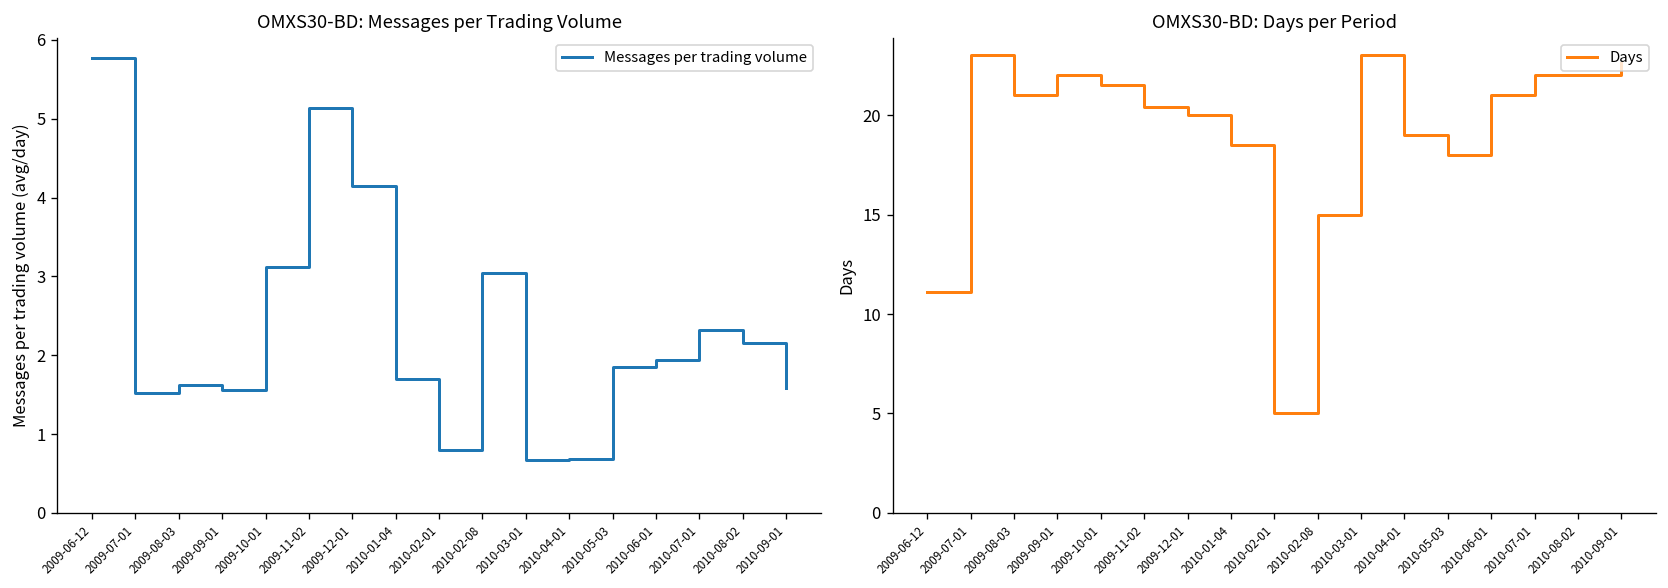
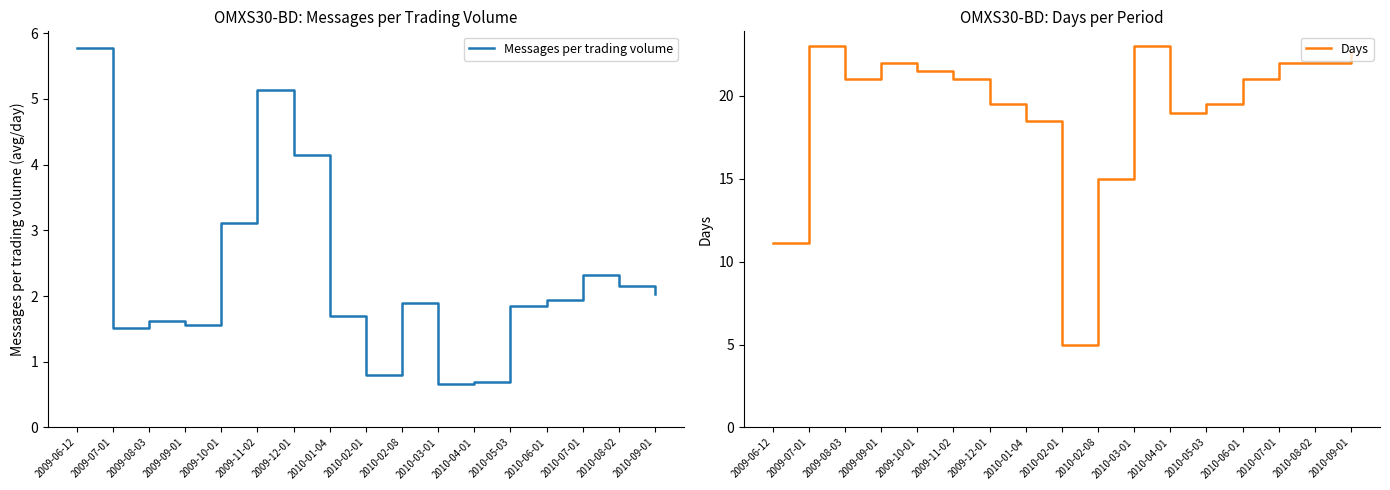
  {
    "OMXS30-BD: Messages per Trading Volume": {
      "2009-06-12": 5.8,
      "2009-07-01": 1.5,
      "2009-08-03": 1.6,
      "2009-09-01": 1.6,
      "2009-10-01": 3.1,
      "2009-11-02": 5.1,
      "2009-12-01": 4.1,
      "2010-01-04": 1.7,
      "2010-02-01": 0.8,
-     "2010-02-08": 3.0,
+     "2010-02-08": 1.9,
      "2010-03-01": 0.7,
      "2010-04-01": 0.7,
      "2010-05-03": 1.8,
      "2010-06-01": 1.9,
      "2010-07-01": 2.3,
      "2010-08-02": 2.2,
-     "2010-09-01": 1.6
+     "2010-09-01": 2.0
    },
    "OMXS30-BD: Days per Period": {
      "2009-06-12": 11.1,
      "2009-07-01": 23.0,
      "2009-08-03": 21.0,
      "2009-09-01": 22.0,
      "2009-10-01": 21.5,
-     "2009-11-02": 20.4,
-     "2009-12-01": 20.0,
+     "2009-11-02": 21.0,
+     "2009-12-01": 19.5,
      "2010-01-04": 18.5,
      "2010-02-01": 5.0,
      "2010-02-08": 15.0,
      "2010-03-01": 23.0,
      "2010-04-01": 19.0,
-     "2010-05-03": 18.0,
+     "2010-05-03": 19.5,
      "2010-06-01": 21.0,
      "2010-07-01": 22.0,
      "2010-08-02": 22.0
    }
  }
